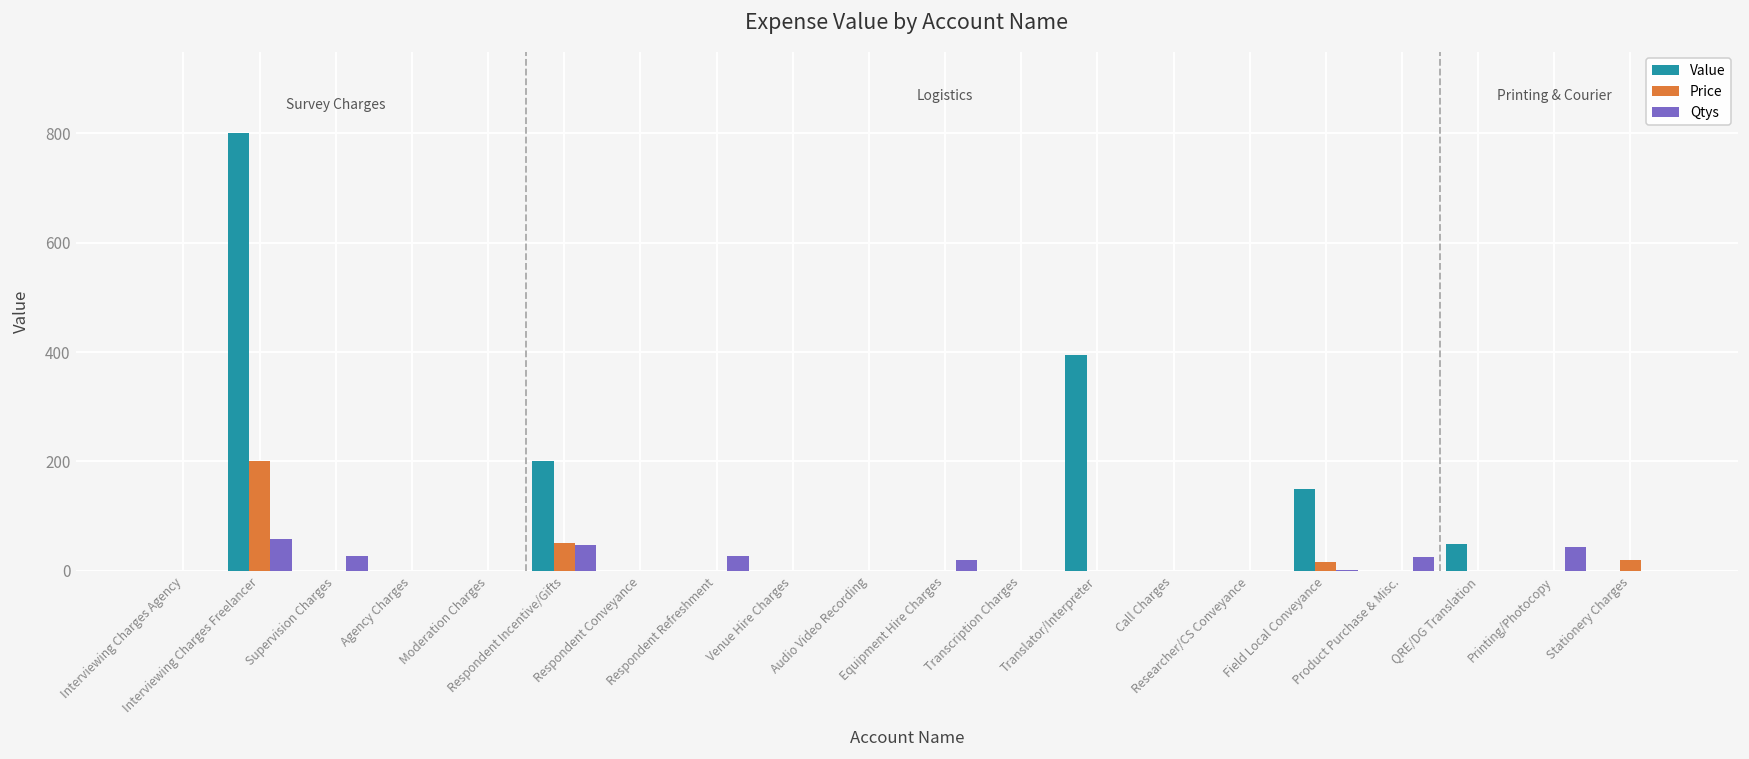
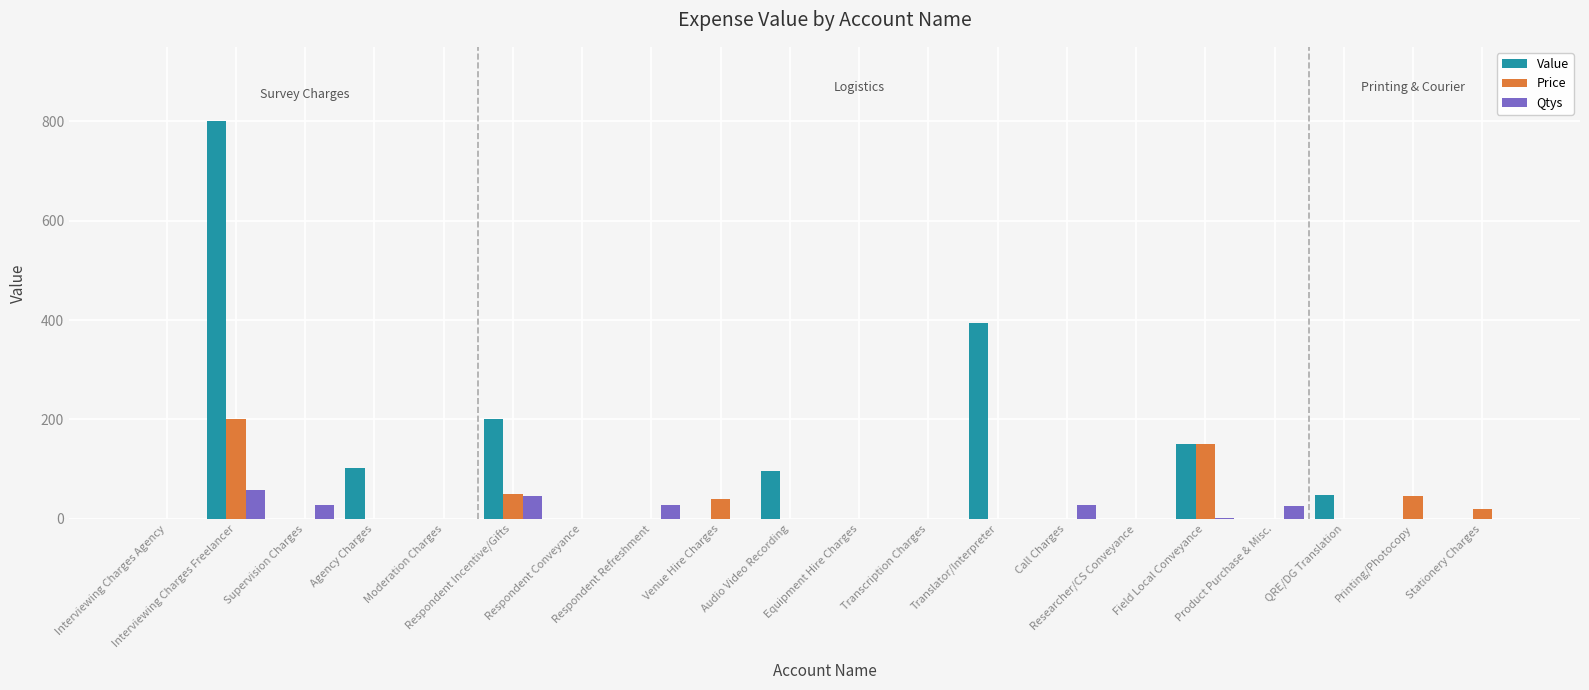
  {
    "Value": {
      "Interviewing Charges Agency": 0,
      "Interviewing Charges Freelancer": 800,
      "Supervision Charges": 0,
-     "Agency Charges": 0,
+     "Agency Charges": 100,
      "Moderation Charges": 0,
      "Respondent Incentive/Gifts": 200,
      "Respondent Conveyance": 0,
      "Respondent Refreshment": 0,
      "Venue Hire Charges": 0,
-     "Audio Video Recording": 0,
+     "Audio Video Recording": 100,
      "Equipment Hire Charges": 0,
      "Transcription Charges": 0,
      "Translator/Interpreter": 390,
      "Call Charges": 0,
      "Researcher/CS Conveyance": 0,
      "Field Local Conveyance": 150,
      "Product Purchase & Misc.": 0,
      "QRE/DG Translation": 50,
      "Printing/Photocopy": 0,
      "Stationery Charges": 0
    },
    "Price": {
      "Interviewing Charges Agency": 0,
      "Interviewing Charges Freelancer": 200,
      "Supervision Charges": 0,
      "Agency Charges": 0,
      "Moderation Charges": 0,
      "Respondent Incentive/Gifts": 50,
      "Respondent Conveyance": 0,
      "Respondent Refreshment": 0,
-     "Venue Hire Charges": 0,
+     "Venue Hire Charges": 40,
      "Audio Video Recording": 0,
      "Equipment Hire Charges": 0,
      "Transcription Charges": 0,
      "Translator/Interpreter": 0,
      "Call Charges": 0,
      "Researcher/CS Conveyance": 0,
-     "Field Local Conveyance": 20,
+     "Field Local Conveyance": 150,
      "Product Purchase & Misc.": 0,
      "QRE/DG Translation": 0,
-     "Printing/Photocopy": 0,
+     "Printing/Photocopy": 50,
      "Stationery Charges": 20
    },
    "Qtys": {
      "Interviewing Charges Agency": 0,
      "Interviewing Charges Freelancer": 60,
      "Supervision Charges": 30,
      "Agency Charges": 0,
      "Moderation Charges": 0,
      "Respondent Incentive/Gifts": 50,
      "Respondent Conveyance": 0,
      "Respondent Refreshment": 30,
      "Venue Hire Charges": 0,
      "Audio Video Recording": 0,
-     "Equipment Hire Charges": 20,
+     "Equipment Hire Charges": 0,
      "Transcription Charges": 0,
      "Translator/Interpreter": 0,
-     "Call Charges": 0,
+     "Call Charges": 30,
      "Researcher/CS Conveyance": 0,
      "Product Purchase & Misc.": 30,
      "QRE/DG Translation": 0,
-     "Printing/Photocopy": 40,
+     "Printing/Photocopy": 0,
      "Stationery Charges": 0
    }
  }
